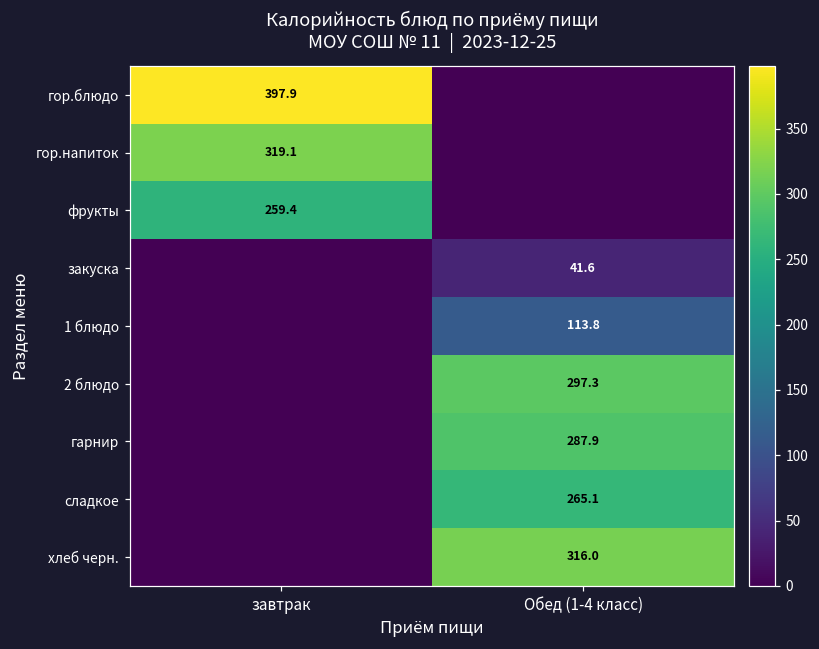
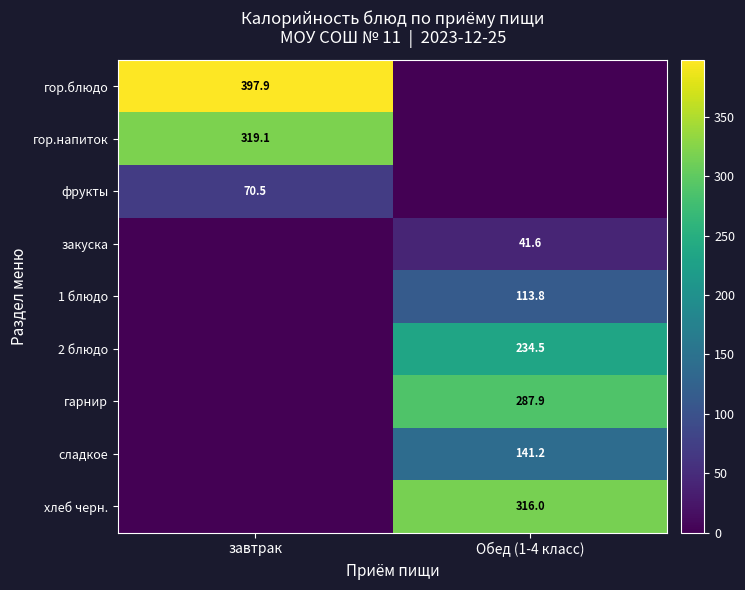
  {
    "гор.блюдо": {
      "завтрак": 397.9
    },
    "гор.напиток": {
      "завтрак": 319.1
    },
    "фрукты": {
-     "завтрак": 259.4
+     "завтрак": 70.5
    },
    "закуска": {
      "Обед (1-4 класс)": 41.6
    },
    "1 блюдо": {
      "Обед (1-4 класс)": 113.8
    },
    "2 блюдо": {
-     "Обед (1-4 класс)": 297.3
+     "Обед (1-4 класс)": 234.5
    },
    "гарнир": {
      "Обед (1-4 класс)": 287.9
    },
    "сладкое": {
-     "Обед (1-4 класс)": 265.1
+     "Обед (1-4 класс)": 141.2
    },
    "хлеб черн.": {
      "Обед (1-4 класс)": 316.0
    }
  }
